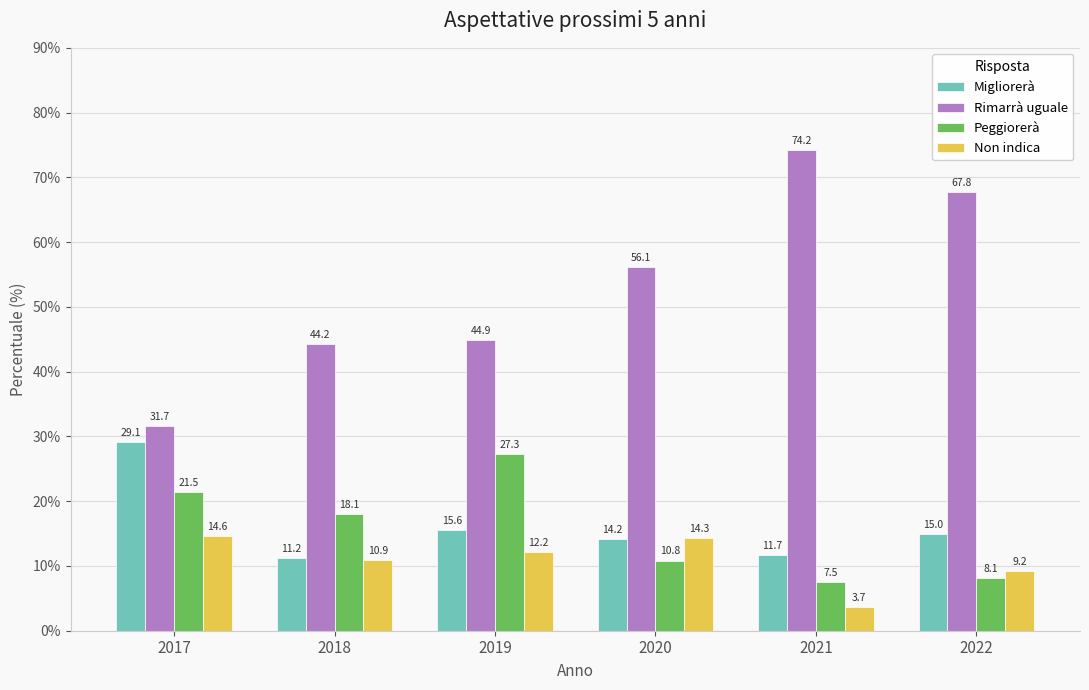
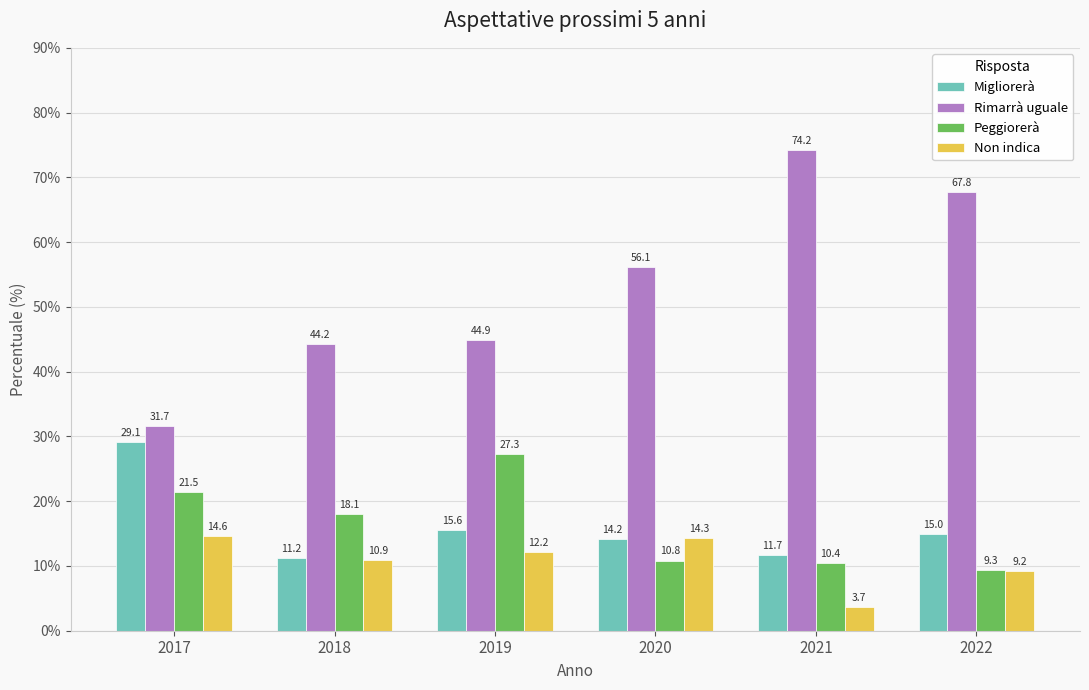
  {
    "Migliorerà": {
      "2017": 29.1,
      "2018": 11.2,
      "2019": 15.6,
      "2020": 14.2,
      "2021": 11.7,
      "2022": 15.0
    },
    "Rimarrà uguale": {
      "2017": 31.7,
      "2018": 44.2,
      "2019": 44.9,
      "2020": 56.1,
      "2021": 74.2,
      "2022": 67.8
    },
    "Peggiorerà": {
      "2017": 21.5,
      "2018": 18.1,
      "2019": 27.3,
      "2020": 10.8,
-     "2021": 7.5,
-     "2022": 8.1
+     "2021": 10.4,
+     "2022": 9.3
    },
    "Non indica": {
      "2017": 14.6,
      "2018": 10.9,
      "2019": 12.2,
      "2020": 14.3,
      "2021": 3.7,
      "2022": 9.2
    }
  }
